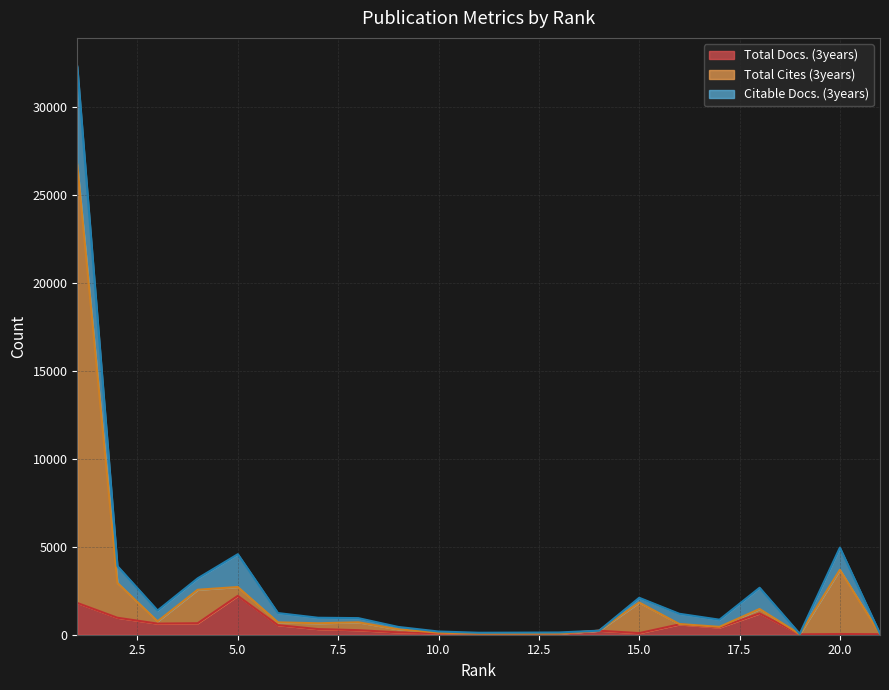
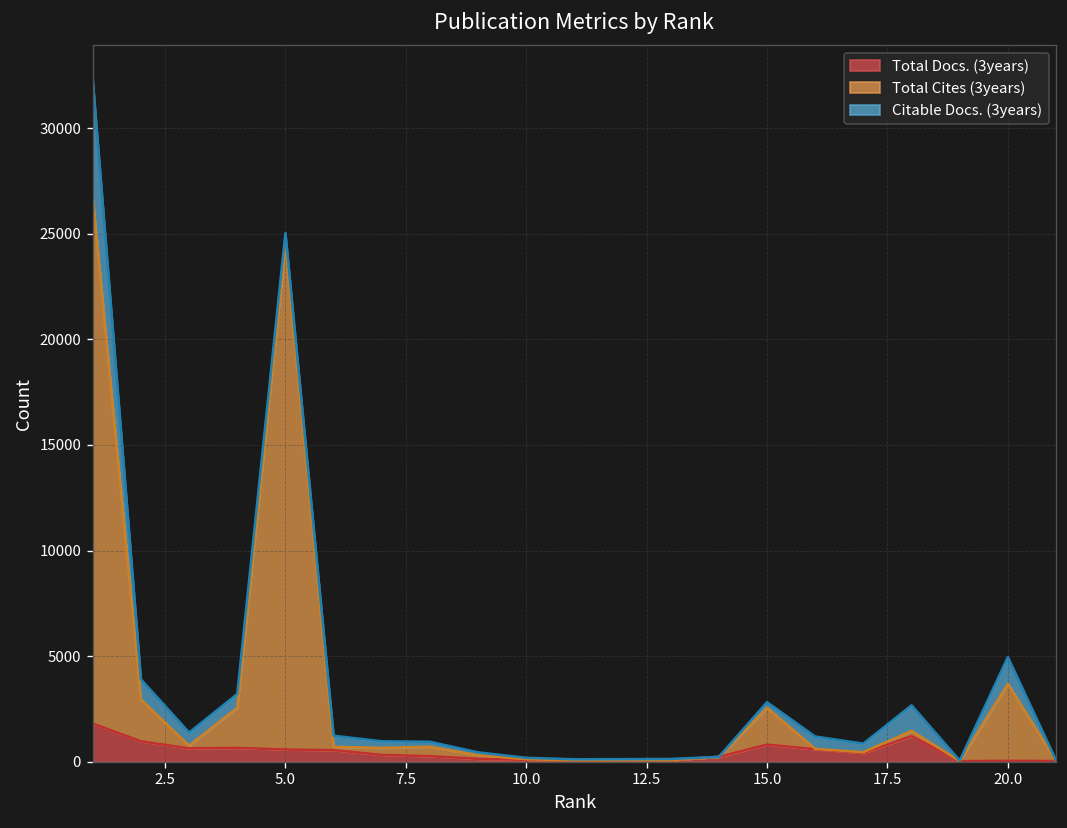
  {
    "Total Docs. (3years)": {
-     "5.0": 2200,
-     "15.0": 100,
+     "5.0": 600,
+     "15.0": 800,
      "20.0": 0
    },
    "Total Cites (3years)": {
-     "5.0": 500,
+     "5.0": 23900,
      "15.0": 1700,
      "20.0": 3700
    },
    "Citable Docs. (3years)": {
-     "5.0": 1900,
+     "5.0": 600,
      "15.0": 300,
      "20.0": 1300
    }
  }
